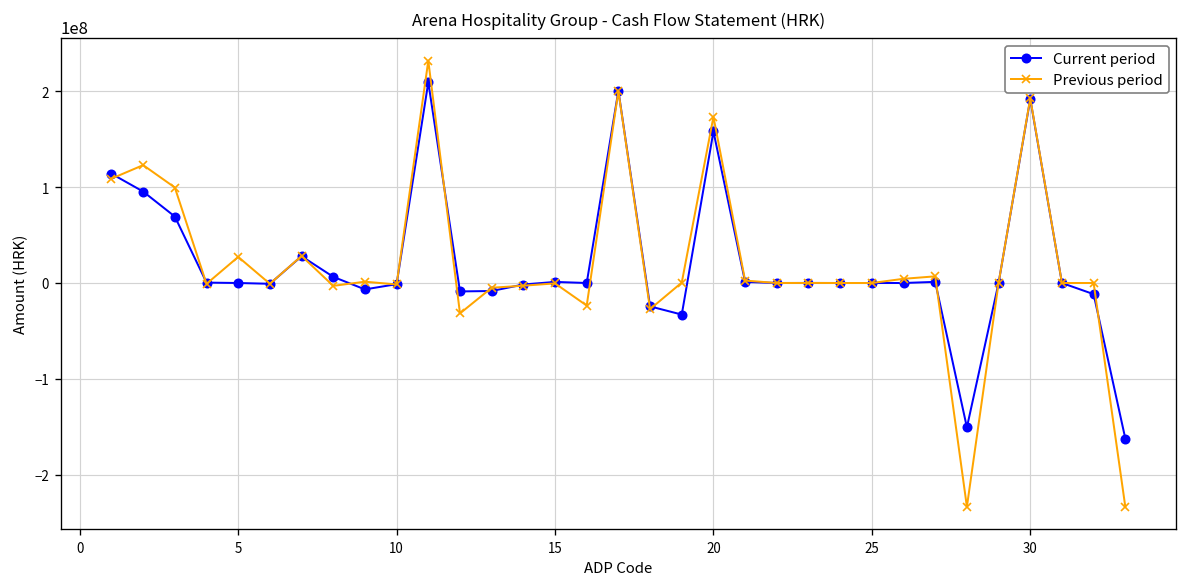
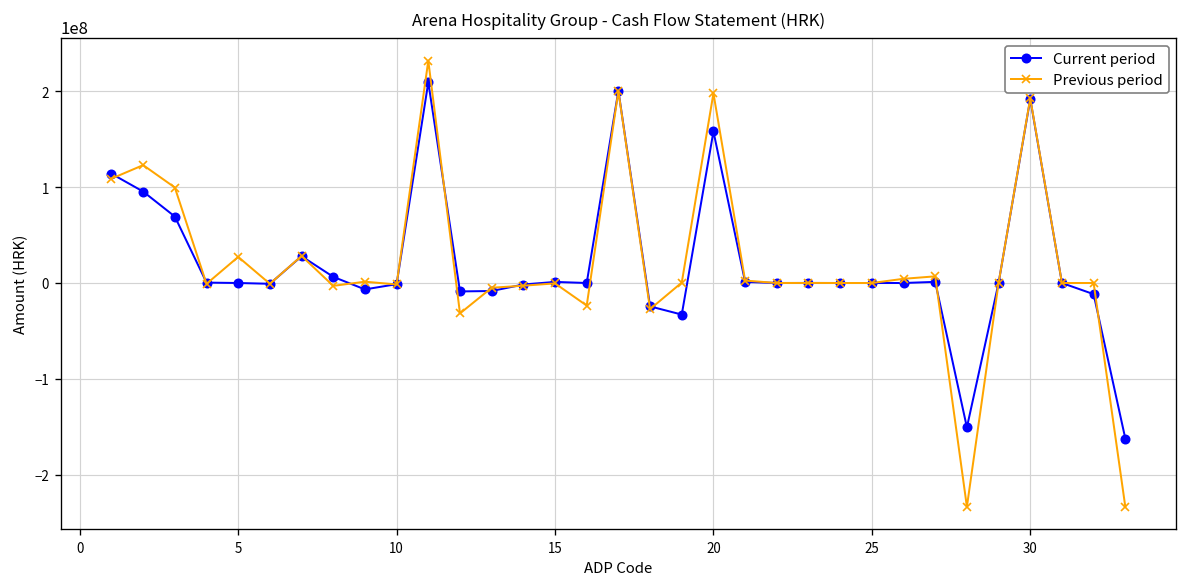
  {
    "Current period": {
      "5": 0,
      "20": 160000000
    },
    "Previous period": {
      "5": 30000000,
-     "20": 170000000
+     "20": 200000000
    }
  }
